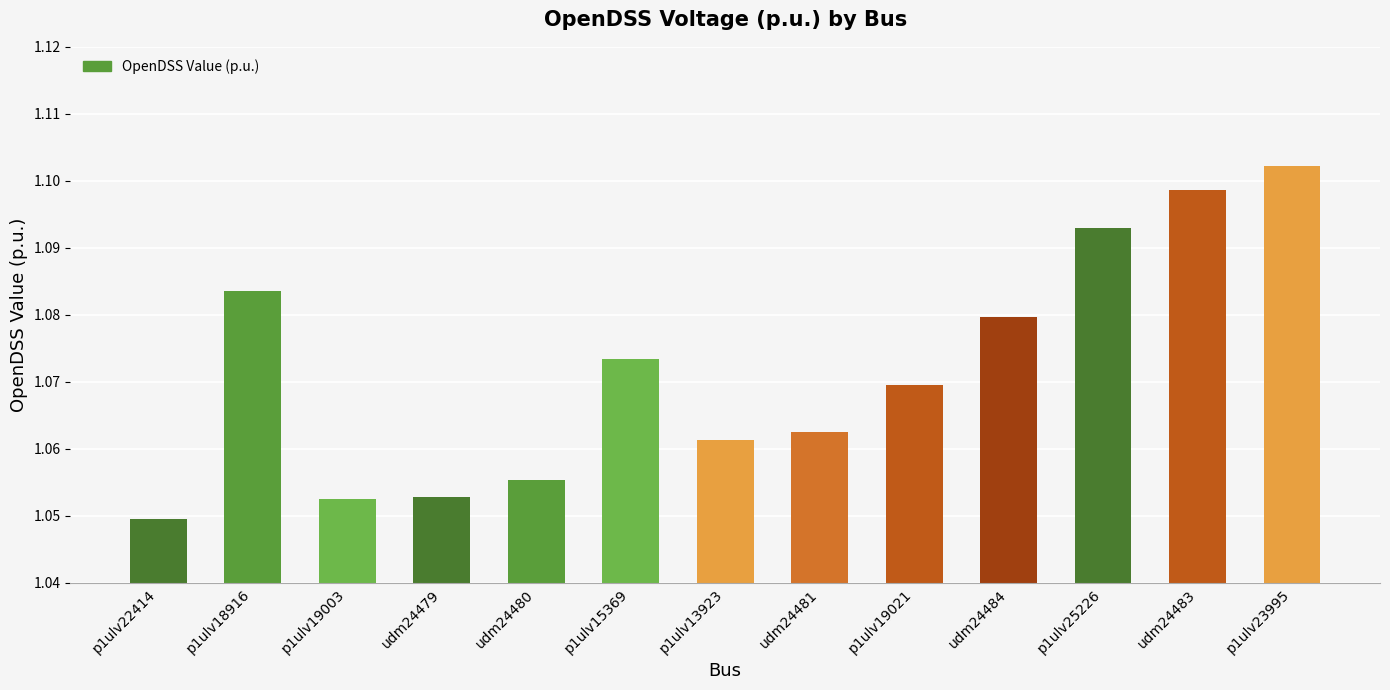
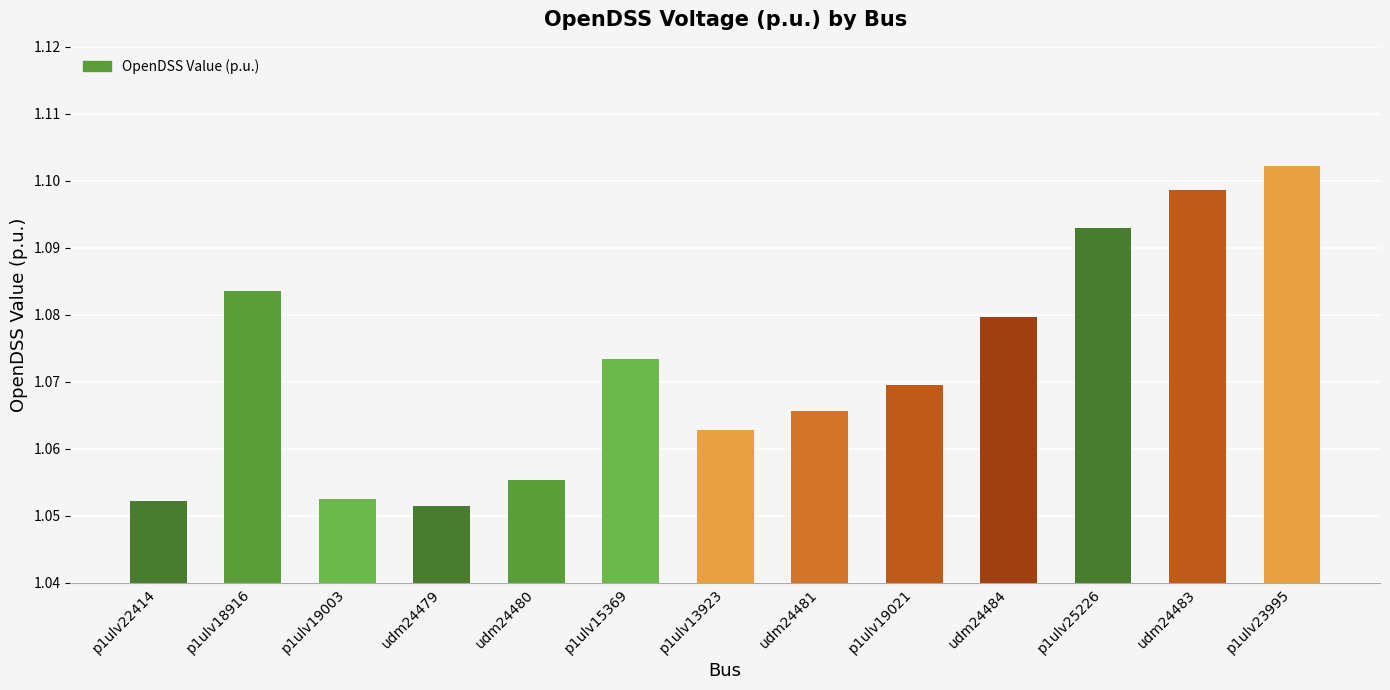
  {
-   "p1ulv22414": 1.050,
+   "p1ulv22414": 1.052,
    "p1ulv18916": 1.084,
    "p1ulv19003": 1.053,
-   "udm24479": 1.053,
+   "udm24479": 1.051,
    "udm24480": 1.055,
    "p1ulv15369": 1.073,
-   "p1ulv13923": 1.061,
-   "udm24481": 1.062,
+   "p1ulv13923": 1.063,
+   "udm24481": 1.066,
    "p1ulv19021": 1.069,
    "udm24484": 1.080,
    "p1ulv25226": 1.093,
    "udm24483": 1.099,
    "p1ulv23995": 1.102
  }
